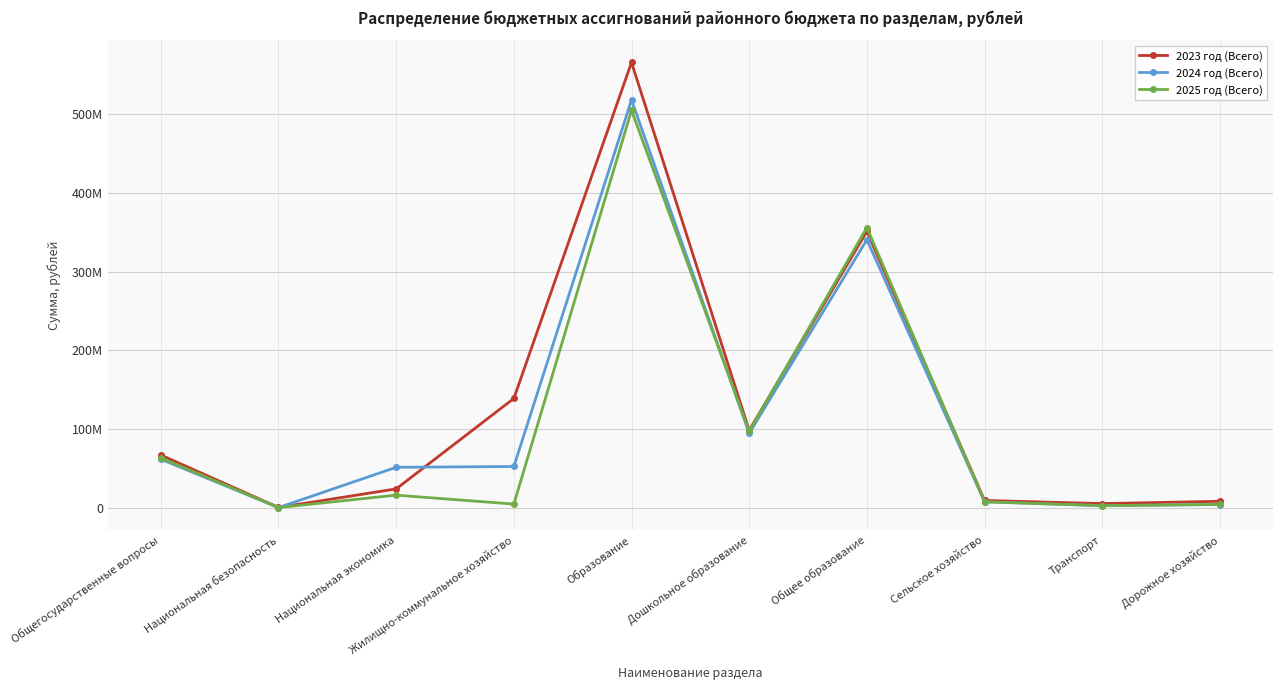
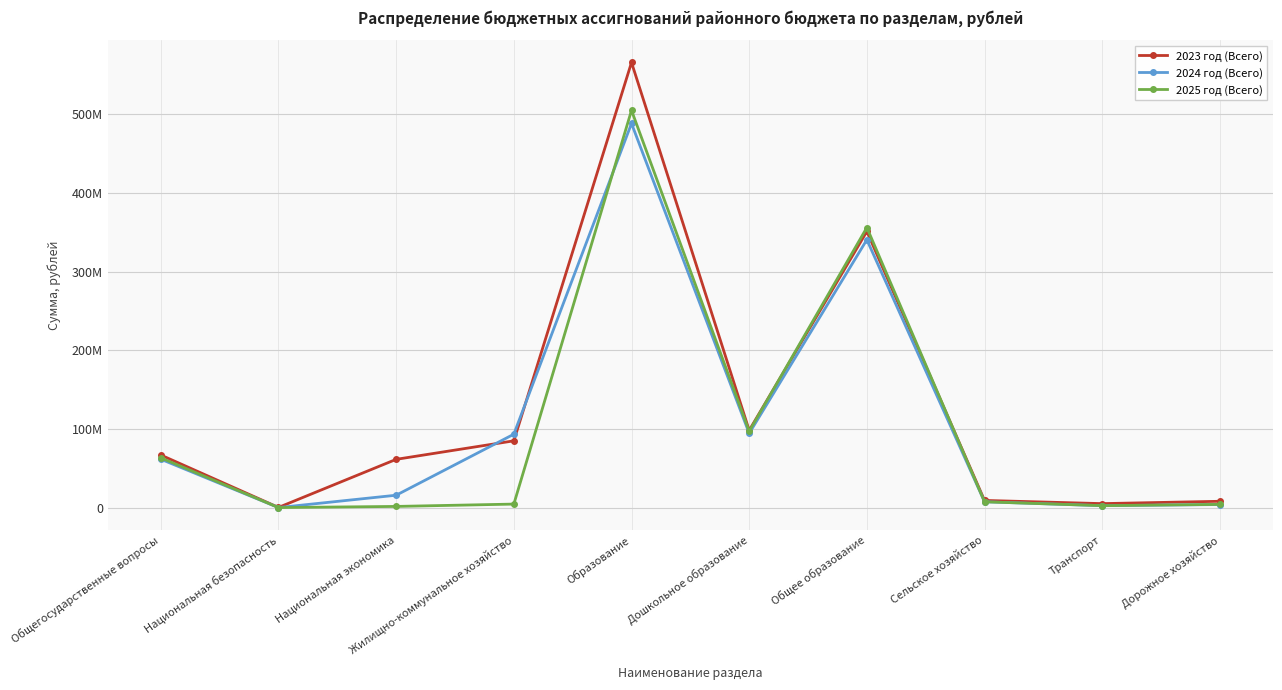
  {
    "2023 год (Всего)": {
      "Общегосударственные вопросы": 70000000,
-     "Национальная экономика": 20000000,
-     "Жилищно-коммунальное хозяйство": 140000000,
+     "Национальная экономика": 60000000,
+     "Жилищно-коммунальное хозяйство": 90000000,
      "Образование": 570000000,
      "Общее образование": 350000000,
      "Дорожное хозяйство": 10000000
    },
    "2024 год (Всего)": {
-     "Национальная экономика": 50000000,
-     "Жилищно-коммунальное хозяйство": 50000000,
-     "Образование": 520000000,
+     "Национальная экономика": 20000000,
+     "Жилищно-коммунальное хозяйство": 90000000,
+     "Образование": 490000000,
      "Общее образование": 340000000
    },
    "2025 год (Всего)": {
-     "Национальная экономика": 20000000,
+     "Национальная экономика": 0,
      "Жилищно-коммунальное хозяйство": 0,
      "Образование": 500000000,
      "Общее образование": 360000000
    }
  }
